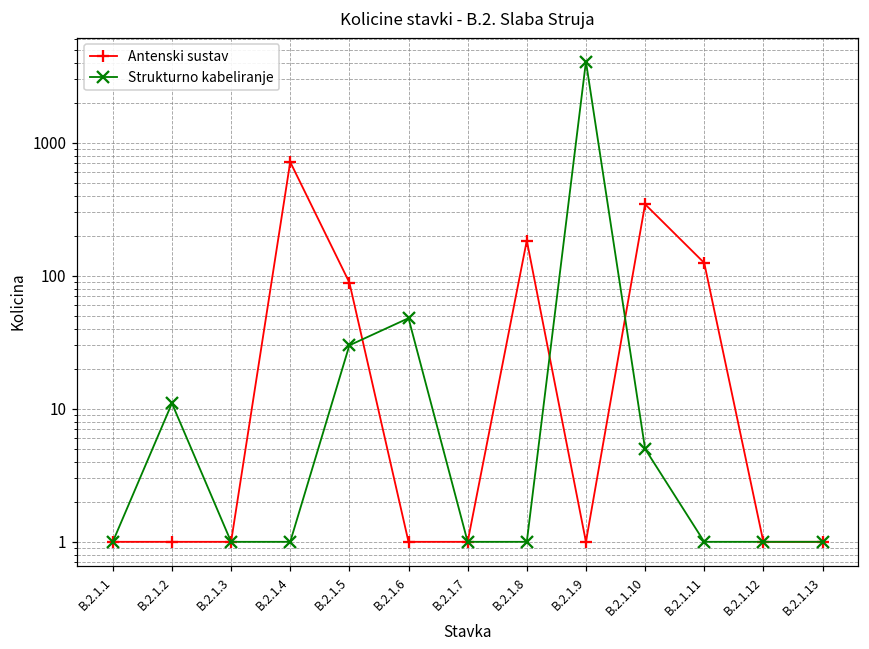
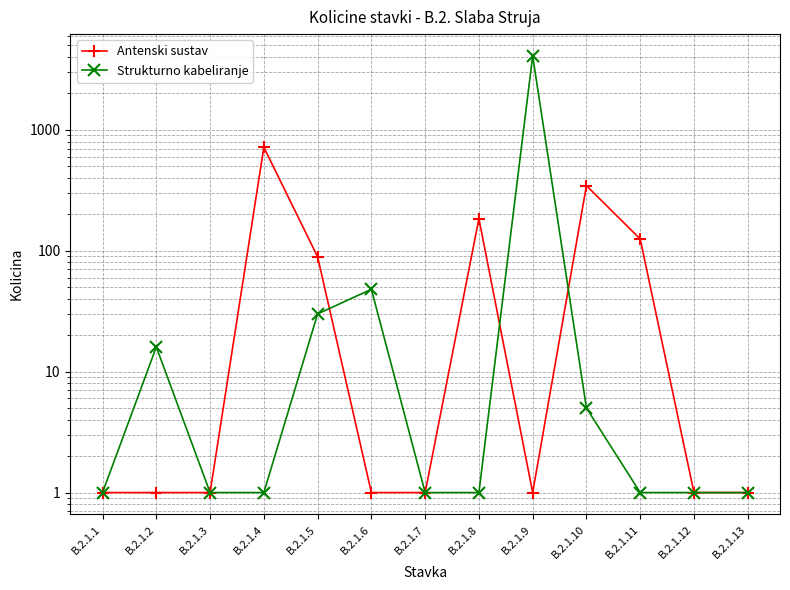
  {
    "Antenski sustav": {
      "B.2.1.2": 1,
      "B.2.1.4": 700,
      "B.2.1.5": 90,
      "B.2.1.6": 1,
      "B.2.1.8": 180,
      "B.2.1.9": 1,
      "B.2.1.10": 350,
      "B.2.1.11": 130
    },
    "Strukturno kabeliranje": {
-     "B.2.1.2": 11,
+     "B.2.1.2": 16,
      "B.2.1.4": 1,
      "B.2.1.5": 30,
      "B.2.1.6": 48,
      "B.2.1.8": 1,
      "B.2.1.9": 4100,
      "B.2.1.10": 5,
      "B.2.1.11": 1
    }
  }
